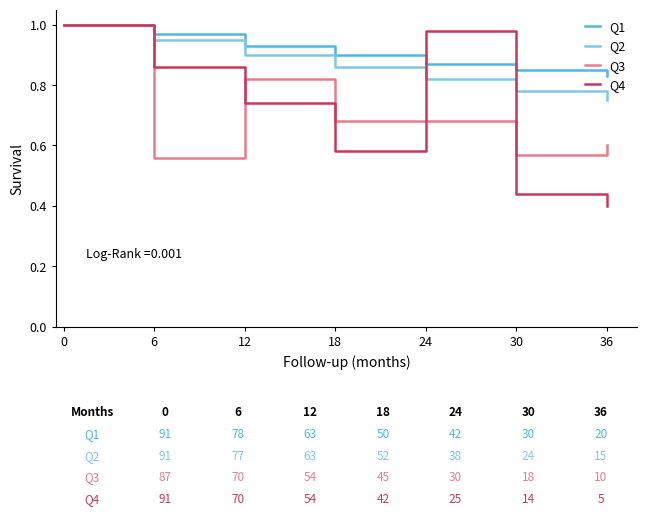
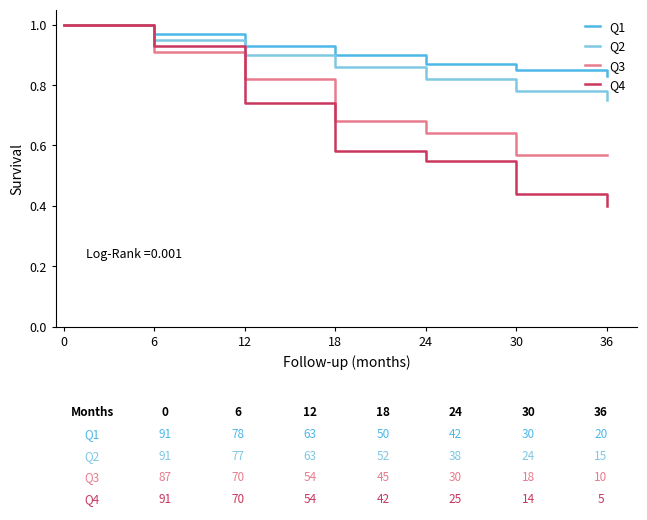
  {
    "Q3": {
-     "6": 0.56,
+     "6": 0.91,
      "12": 0.82,
      "18": 0.68,
-     "24": 0.68,
+     "24": 0.64,
      "30": 0.57,
-     "36": 0.60
+     "36": 0.57
    },
    "Q4": {
-     "6": 0.86,
+     "6": 0.93,
      "12": 0.74,
      "18": 0.58,
-     "24": 0.98,
+     "24": 0.55,
      "30": 0.44,
      "36": 0.40
    }
  }
